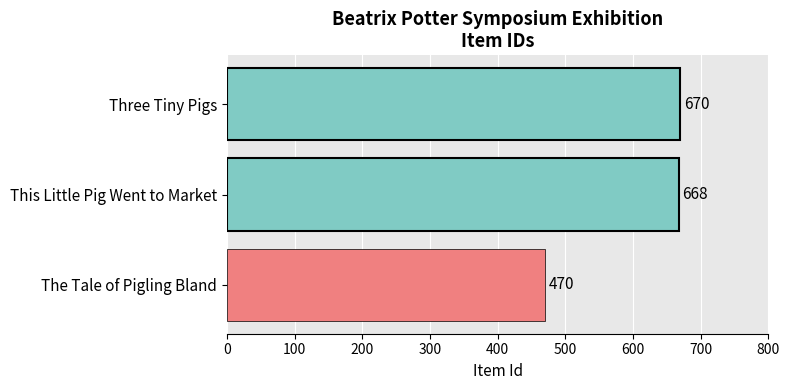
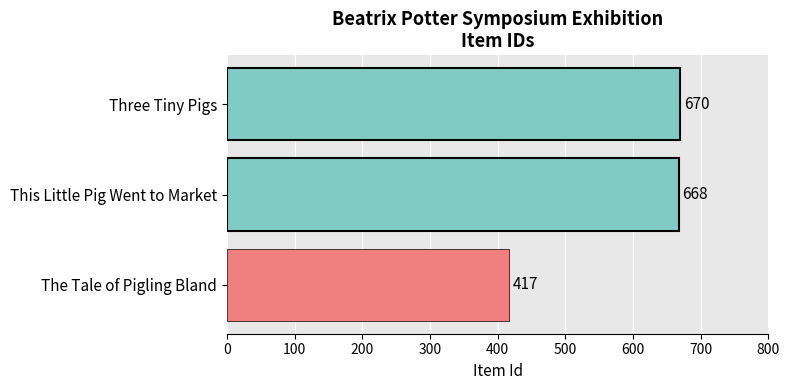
  {
    "Three Tiny Pigs": 670,
    "This Little Pig Went to Market": 668,
-   "The Tale of Pigling Bland": 470
+   "The Tale of Pigling Bland": 417
  }
